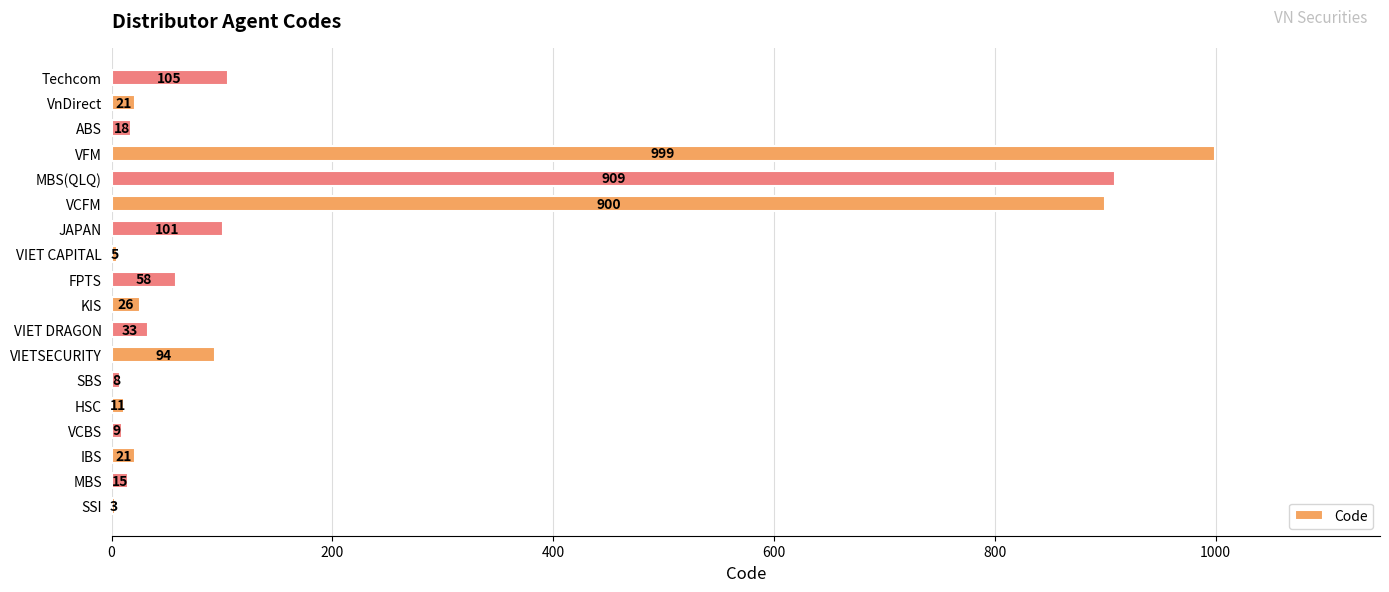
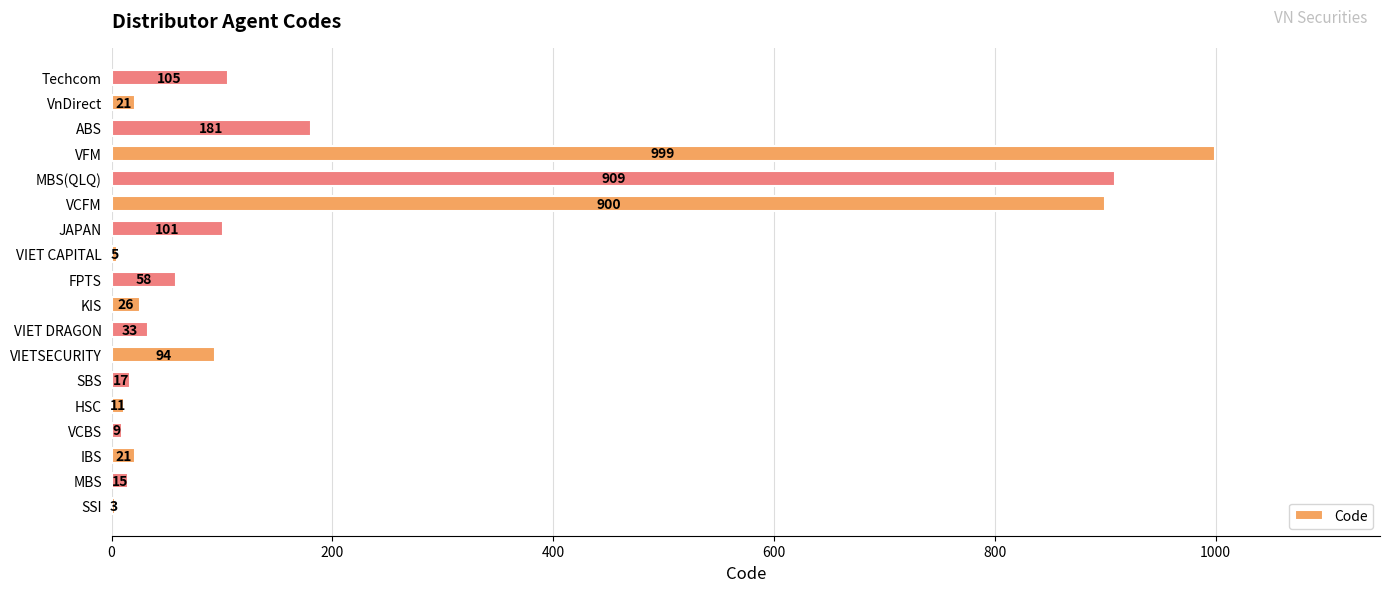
  {
    "Techcom": 105,
    "VnDirect": 21,
-   "ABS": 18,
+   "ABS": 181,
    "VFM": 999,
    "MBS(QLQ)": 909,
    "VCFM": 900,
    "JAPAN": 101,
    "VIET CAPITAL": 5,
    "FPTS": 58,
    "KIS": 26,
    "VIET DRAGON": 33,
    "VIETSECURITY": 94,
-   "SBS": 8,
+   "SBS": 17,
    "HSC": 11,
    "VCBS": 9,
    "IBS": 21,
    "MBS": 15,
    "SSI": 3
  }
